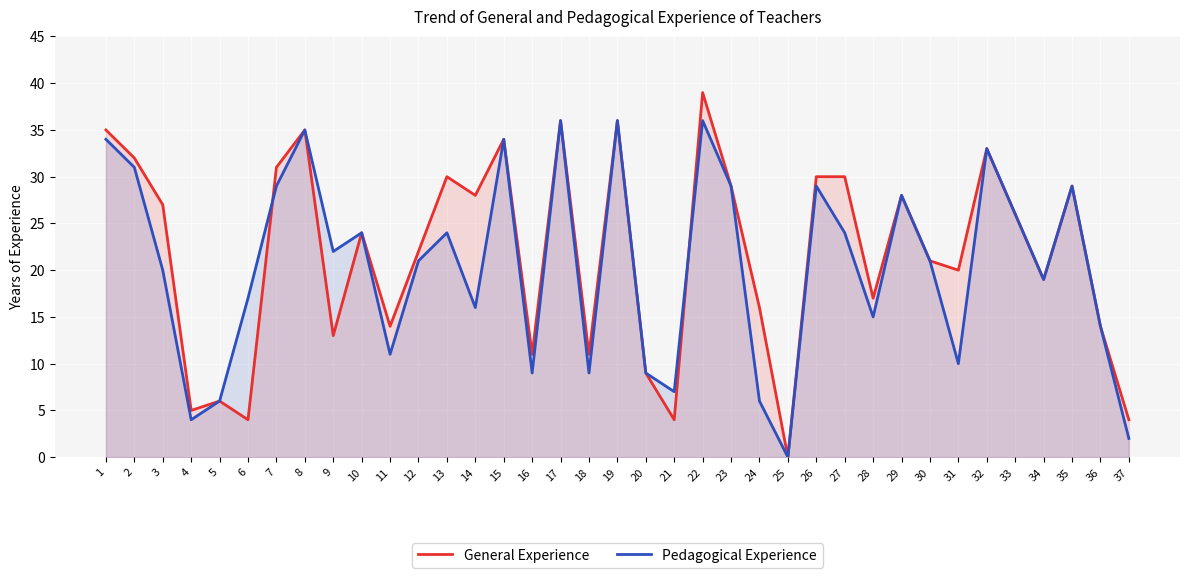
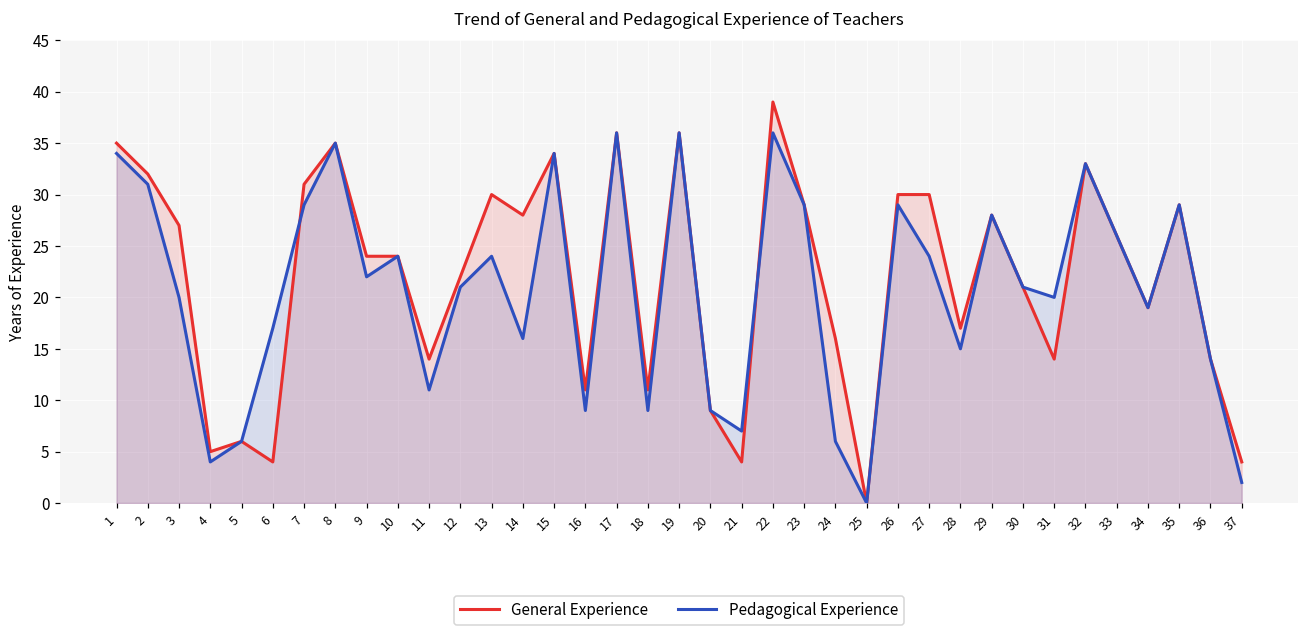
  {
    "General Experience": {
      "1": 35,
      "2": 32,
      "3": 27,
      "4": 5,
      "6": 4,
      "7": 31,
-     "9": 13,
+     "9": 24,
      "11": 14,
      "12": 22,
      "13": 30,
      "14": 28,
      "16": 11,
      "18": 11,
      "21": 4,
      "22": 39,
      "24": 16,
      "26": 30,
      "27": 30,
      "28": 17,
-     "31": 20,
+     "31": 14,
      "37": 4
    },
    "Pedagogical Experience": {
      "1": 34,
      "2": 31,
      "3": 20,
      "4": 4,
      "6": 17,
      "7": 29,
      "9": 22,
      "11": 11,
      "12": 21,
      "13": 24,
      "14": 16,
      "16": 9,
      "18": 9,
      "21": 7,
      "22": 36,
      "24": 6,
      "26": 29,
      "27": 24,
      "28": 15,
-     "31": 10,
+     "31": 20,
      "37": 2
    }
  }
